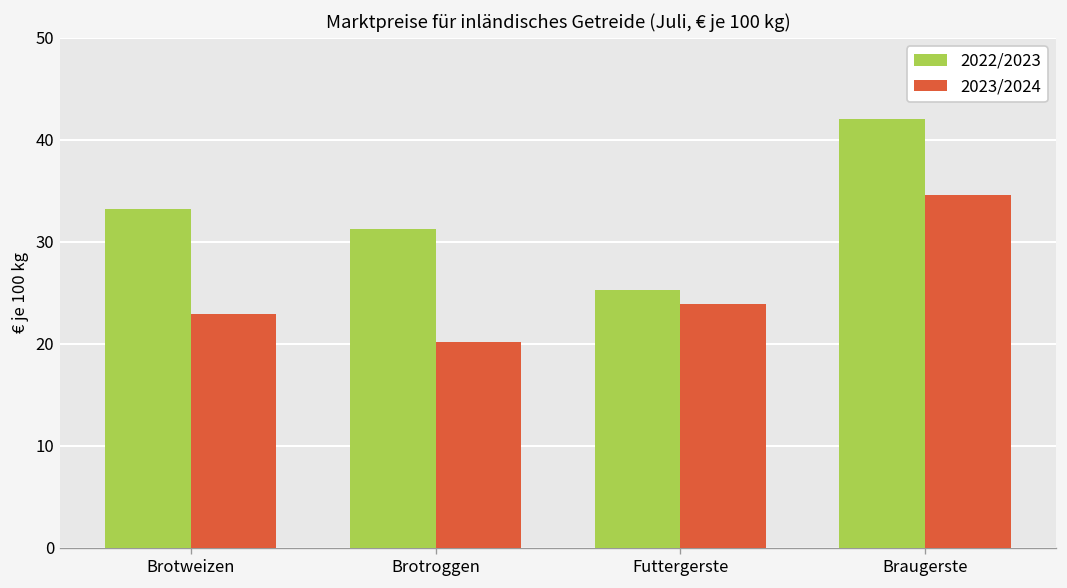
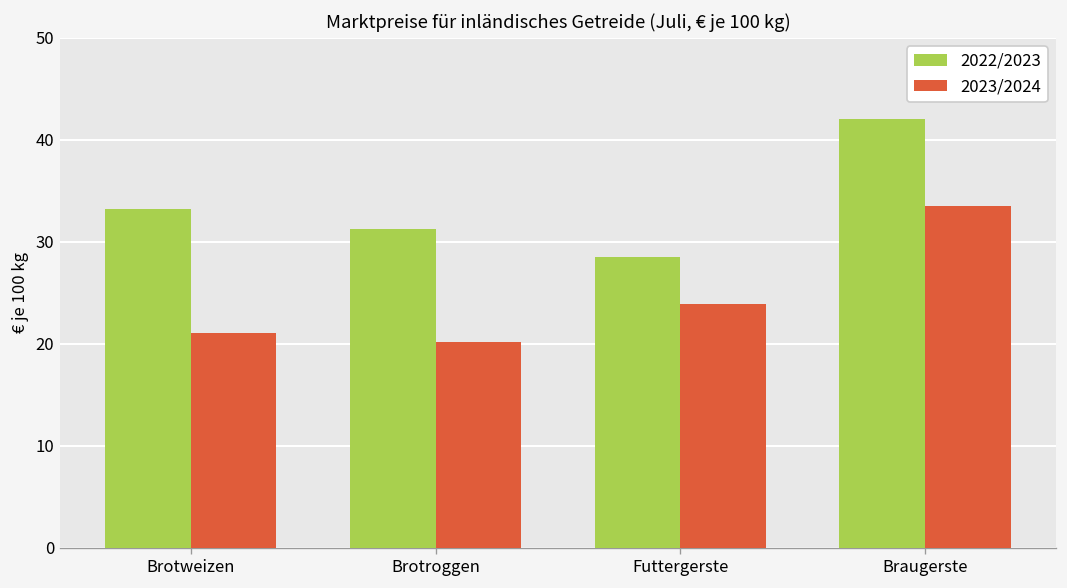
  {
    "2022/2023": {
      "Brotweizen": 33,
      "Brotroggen": 31,
-     "Futtergerste": 25,
+     "Futtergerste": 28,
      "Braugerste": 42
    },
    "2023/2024": {
-     "Brotweizen": 23,
+     "Brotweizen": 21,
      "Brotroggen": 20,
      "Futtergerste": 24,
-     "Braugerste": 35
+     "Braugerste": 33
    }
  }
